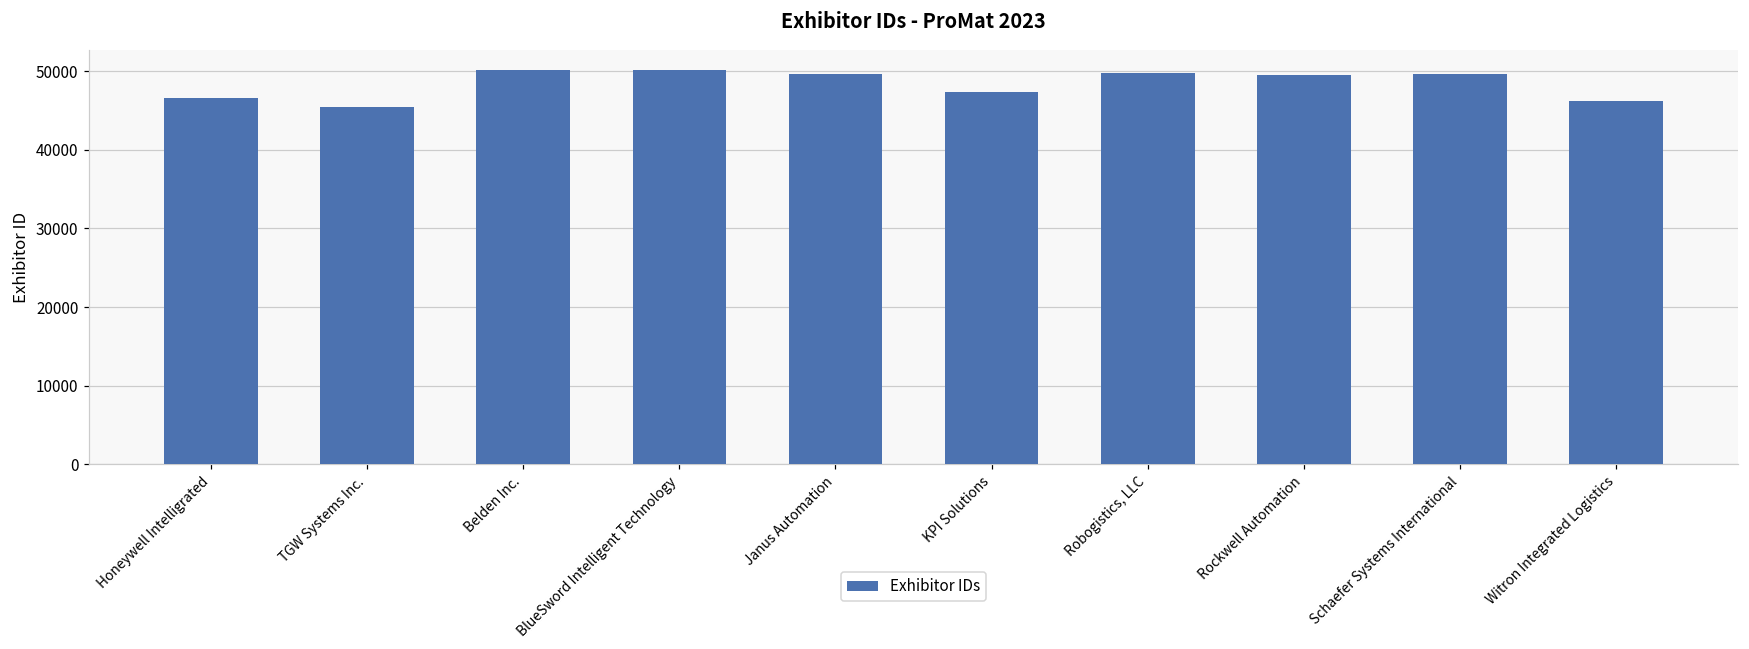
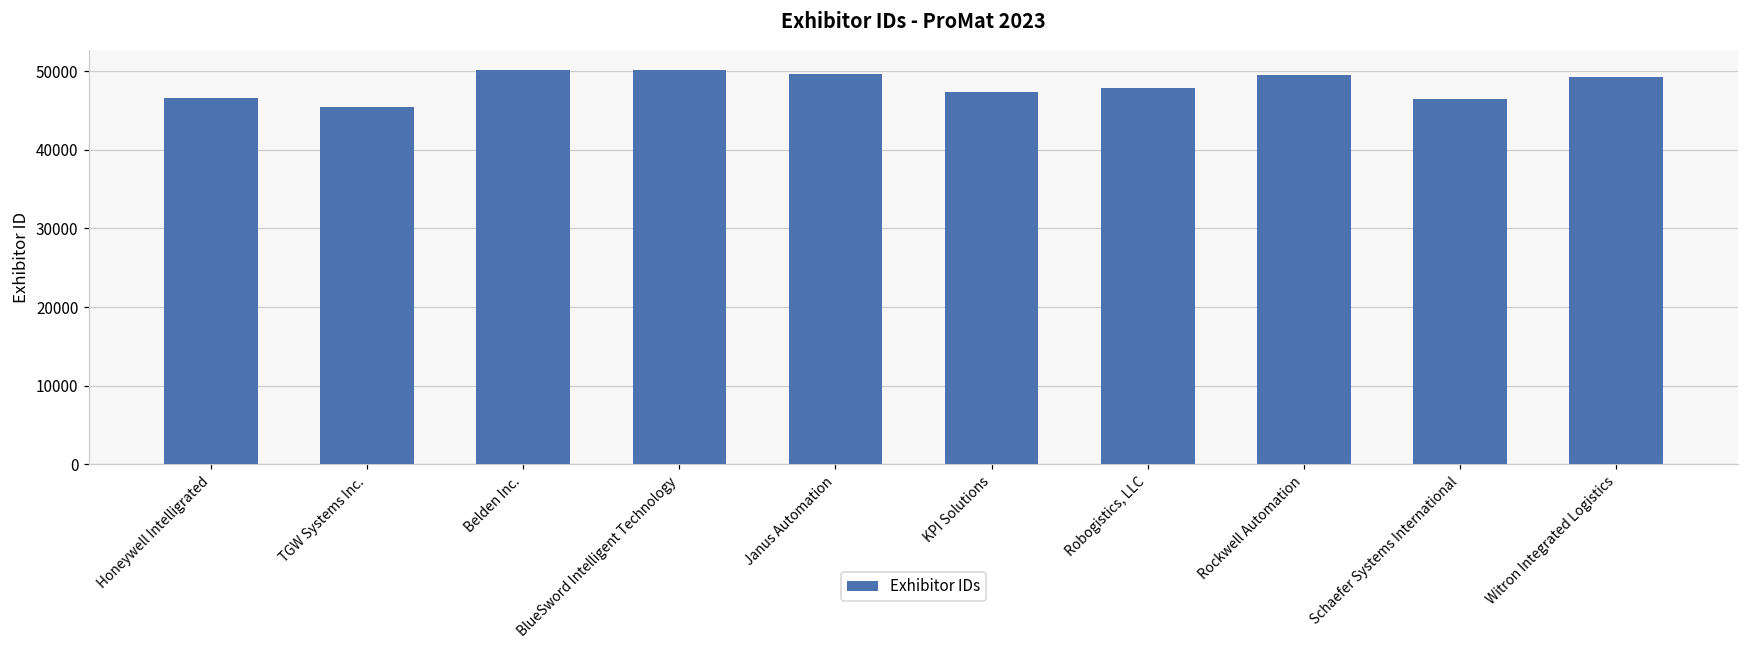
  {
    "Honeywell Intelligrated": 47000,
    "TGW Systems Inc.": 45000,
    "Belden Inc.": 50000,
    "BlueSword Intelligent Technology": 50000,
    "Janus Automation": 50000,
    "KPI Solutions": 47000,
-   "Robogistics, LLC": 50000,
+   "Robogistics, LLC": 48000,
    "Rockwell Automation": 49000,
-   "Schaefer Systems International": 50000,
-   "Witron Integrated Logistics": 46000
+   "Schaefer Systems International": 46000,
+   "Witron Integrated Logistics": 49000
  }
